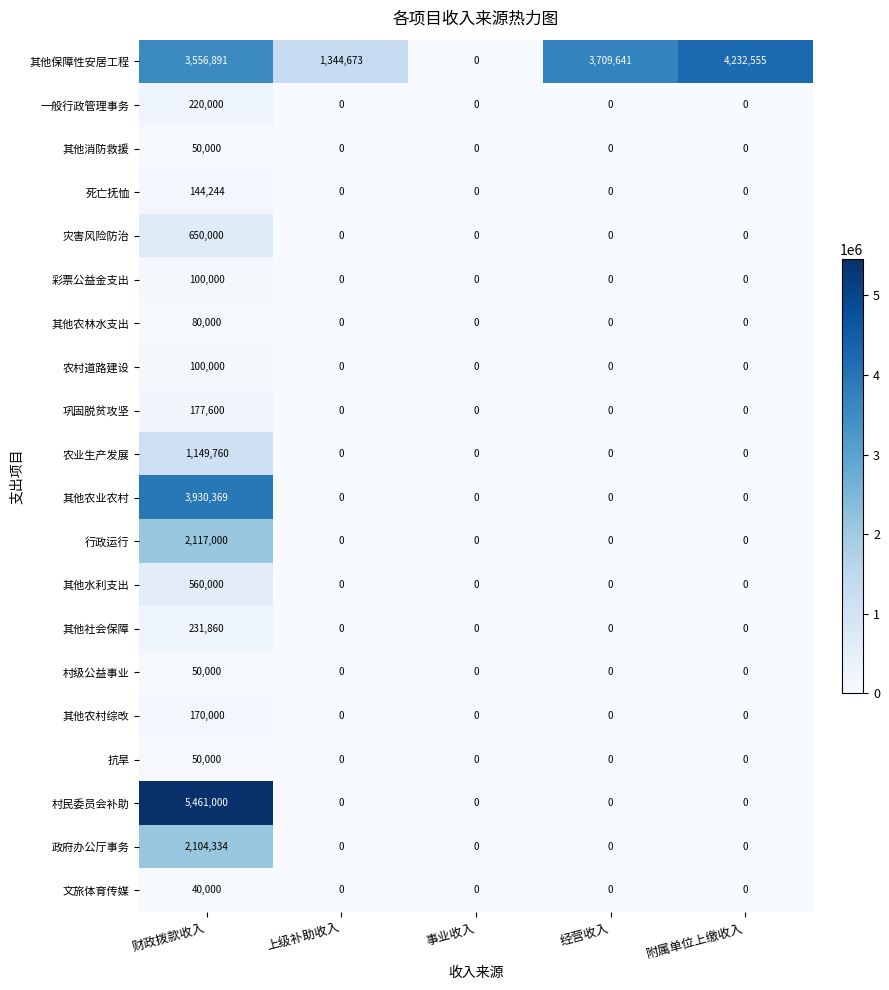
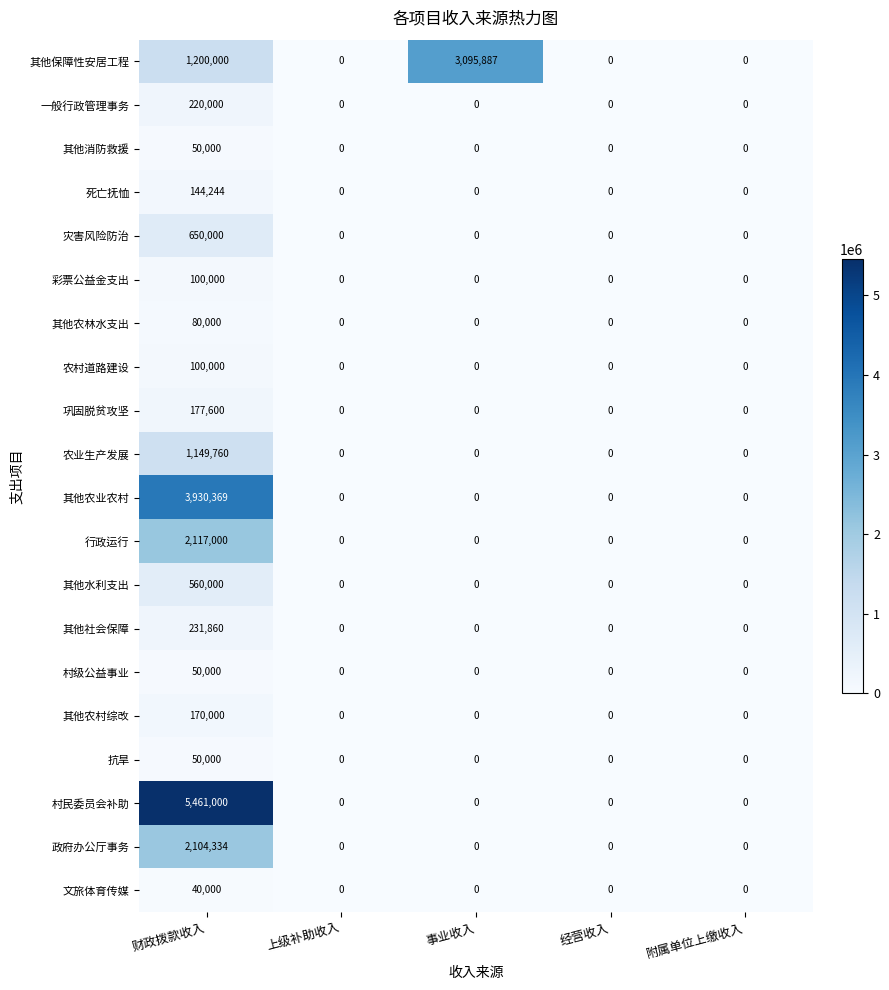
  {
    "其他保障性安居工程": {
-     "财政拨款收入": "3,556,891",
-     "上级补助收入": "1,344,673",
-     "事业收入": "0",
-     "经营收入": "3,709,641",
-     "附属单位上缴收入": "4,232,555"
+     "财政拨款收入": "1,200,000",
+     "上级补助收入": "0",
+     "事业收入": "3,095,887",
+     "经营收入": "0",
+     "附属单位上缴收入": "0"
    },
    "一般行政管理事务": {
      "财政拨款收入": "220,000",
      "上级补助收入": "0",
      "事业收入": "0",
      "经营收入": "0",
      "附属单位上缴收入": "0"
    },
    "其他消防救援": {
      "财政拨款收入": "50,000",
      "上级补助收入": "0",
      "事业收入": "0",
      "经营收入": "0",
      "附属单位上缴收入": "0"
    },
    "死亡抚恤": {
      "财政拨款收入": "144,244",
      "上级补助收入": "0",
      "事业收入": "0",
      "经营收入": "0",
      "附属单位上缴收入": "0"
    },
    "灾害风险防治": {
      "财政拨款收入": "650,000",
      "上级补助收入": "0",
      "事业收入": "0",
      "经营收入": "0",
      "附属单位上缴收入": "0"
    },
    "彩票公益金支出": {
      "财政拨款收入": "100,000",
      "上级补助收入": "0",
      "事业收入": "0",
      "经营收入": "0",
      "附属单位上缴收入": "0"
    },
    "其他农林水支出": {
      "财政拨款收入": "80,000",
      "上级补助收入": "0",
      "事业收入": "0",
      "经营收入": "0",
      "附属单位上缴收入": "0"
    },
    "农村道路建设": {
      "财政拨款收入": "100,000",
      "上级补助收入": "0",
      "事业收入": "0",
      "经营收入": "0",
      "附属单位上缴收入": "0"
    },
    "巩固脱贫攻坚": {
      "财政拨款收入": "177,600",
      "上级补助收入": "0",
      "事业收入": "0",
      "经营收入": "0",
      "附属单位上缴收入": "0"
    },
    "农业生产发展": {
      "财政拨款收入": "1,149,760",
      "上级补助收入": "0",
      "事业收入": "0",
      "经营收入": "0",
      "附属单位上缴收入": "0"
    },
    "其他农业农村": {
      "财政拨款收入": "3,930,369",
      "上级补助收入": "0",
      "事业收入": "0",
      "经营收入": "0",
      "附属单位上缴收入": "0"
    },
    "行政运行": {
      "财政拨款收入": "2,117,000",
      "上级补助收入": "0",
      "事业收入": "0",
      "经营收入": "0",
      "附属单位上缴收入": "0"
    },
    "其他水利支出": {
      "财政拨款收入": "560,000",
      "上级补助收入": "0",
      "事业收入": "0",
      "经营收入": "0",
      "附属单位上缴收入": "0"
    },
    "其他社会保障": {
      "财政拨款收入": "231,860",
      "上级补助收入": "0",
      "事业收入": "0",
      "经营收入": "0",
      "附属单位上缴收入": "0"
    },
    "村级公益事业": {
      "财政拨款收入": "50,000",
      "上级补助收入": "0",
      "事业收入": "0",
      "经营收入": "0",
      "附属单位上缴收入": "0"
    },
    "其他农村综改": {
      "财政拨款收入": "170,000",
      "上级补助收入": "0",
      "事业收入": "0",
      "经营收入": "0",
      "附属单位上缴收入": "0"
    },
    "抗旱": {
      "财政拨款收入": "50,000",
      "上级补助收入": "0",
      "事业收入": "0",
      "经营收入": "0",
      "附属单位上缴收入": "0"
    },
    "村民委员会补助": {
      "财政拨款收入": "5,461,000",
      "上级补助收入": "0",
      "事业收入": "0",
      "经营收入": "0",
      "附属单位上缴收入": "0"
    },
    "政府办公厅事务": {
      "财政拨款收入": "2,104,334",
      "上级补助收入": "0",
      "事业收入": "0",
      "经营收入": "0",
      "附属单位上缴收入": "0"
    },
    "文旅体育传媒": {
      "财政拨款收入": "40,000",
      "上级补助收入": "0",
      "事业收入": "0",
      "经营收入": "0",
      "附属单位上缴收入": "0"
    }
  }
